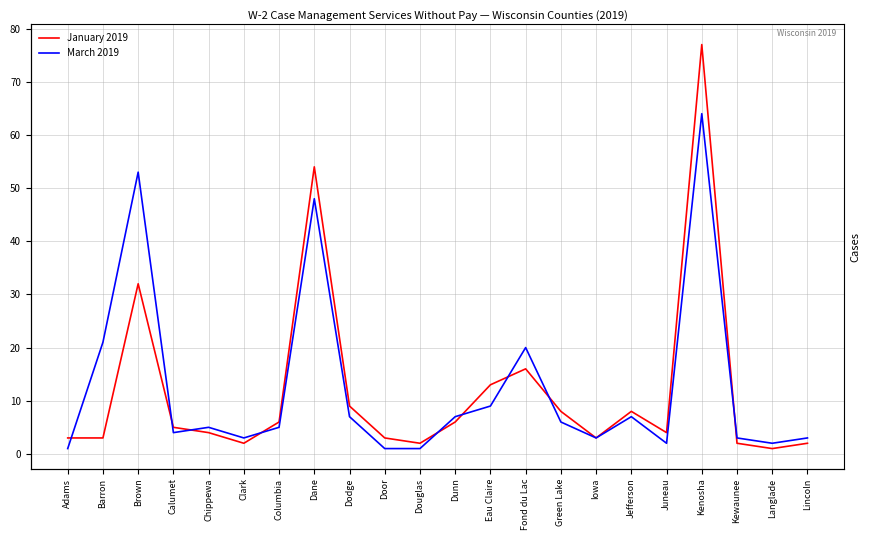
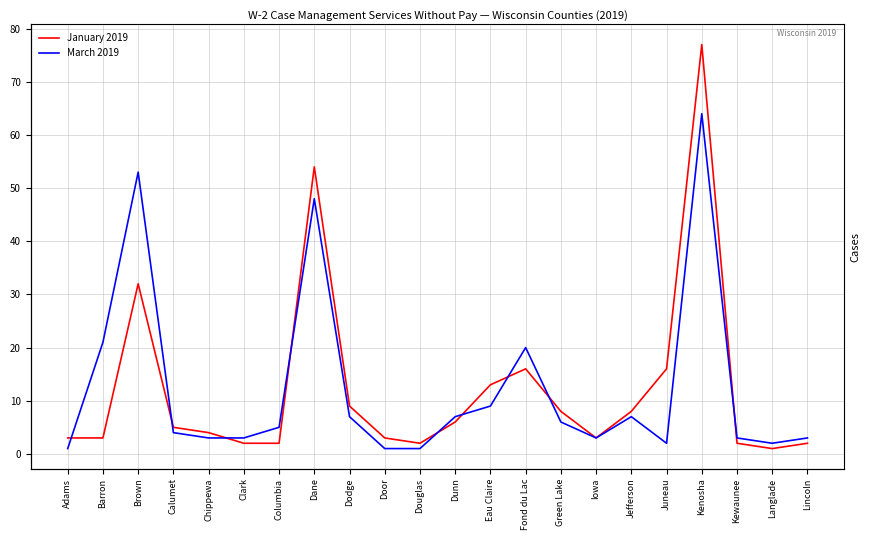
  {
    "January 2019": {
      "Adams": 3,
      "Barron": 3,
      "Brown": 32,
      "Calumet": 5,
      "Chippewa": 4,
      "Clark": 2,
-     "Columbia": 6,
+     "Columbia": 2,
      "Dane": 54,
      "Dodge": 9,
      "Door": 3,
      "Douglas": 2,
      "Dunn": 6,
      "Eau Claire": 13,
      "Fond du Lac": 16,
      "Green Lake": 8,
      "Jefferson": 8,
-     "Juneau": 4,
+     "Juneau": 16,
      "Kenosha": 77,
      "Kewaunee": 2,
      "Langlade": 1,
      "Lincoln": 2
    },
    "March 2019": {
      "Adams": 1,
      "Barron": 21,
      "Brown": 53,
      "Calumet": 4,
-     "Chippewa": 5,
+     "Chippewa": 3,
      "Clark": 3,
      "Columbia": 5,
      "Dane": 48,
      "Dodge": 7,
      "Door": 1,
      "Douglas": 1,
      "Dunn": 7,
      "Eau Claire": 9,
      "Fond du Lac": 20,
      "Green Lake": 6,
      "Jefferson": 7,
      "Juneau": 2,
      "Kenosha": 64,
      "Kewaunee": 3,
      "Langlade": 2,
      "Lincoln": 3
    }
  }
